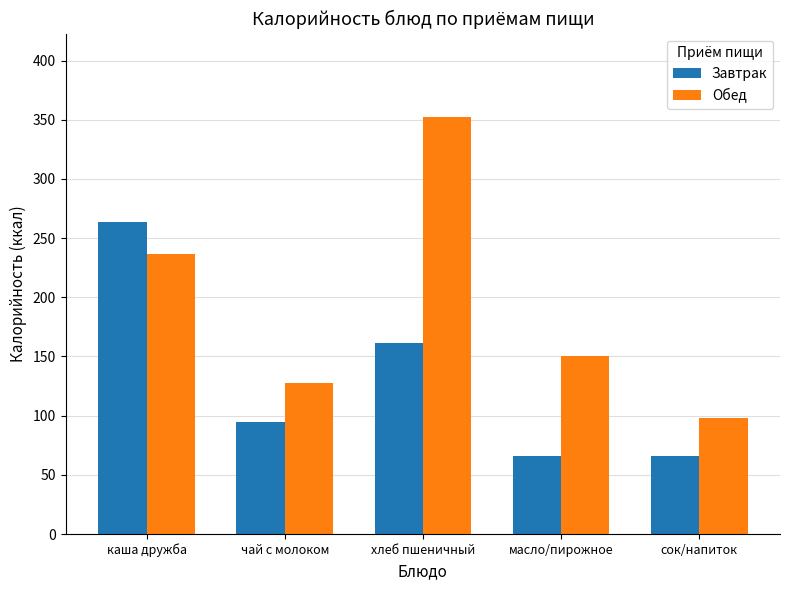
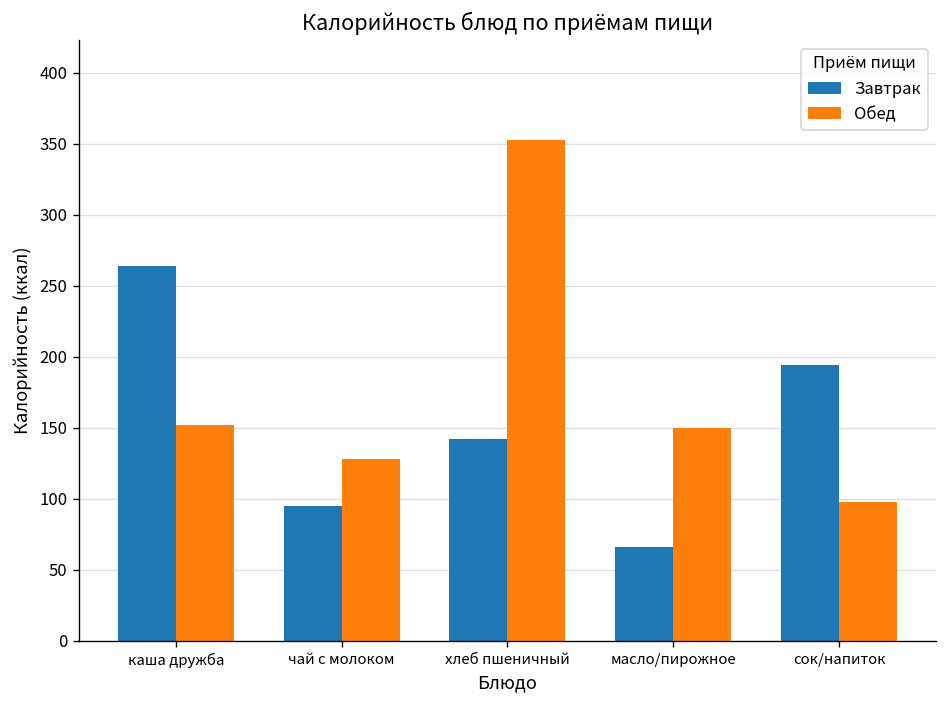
  {
    "Завтрак": {
      "каша дружба": 264,
      "чай с молоком": 95,
-     "хлеб пшеничный": 162,
+     "хлеб пшеничный": 142,
      "масло/пирожное": 66,
-     "сок/напиток": 66
+     "сок/напиток": 194
    },
    "Обед": {
-     "каша дружба": 237,
+     "каша дружба": 152,
      "чай с молоком": 128,
      "хлеб пшеничный": 352,
      "масло/пирожное": 150,
      "сок/напиток": 98
    }
  }
